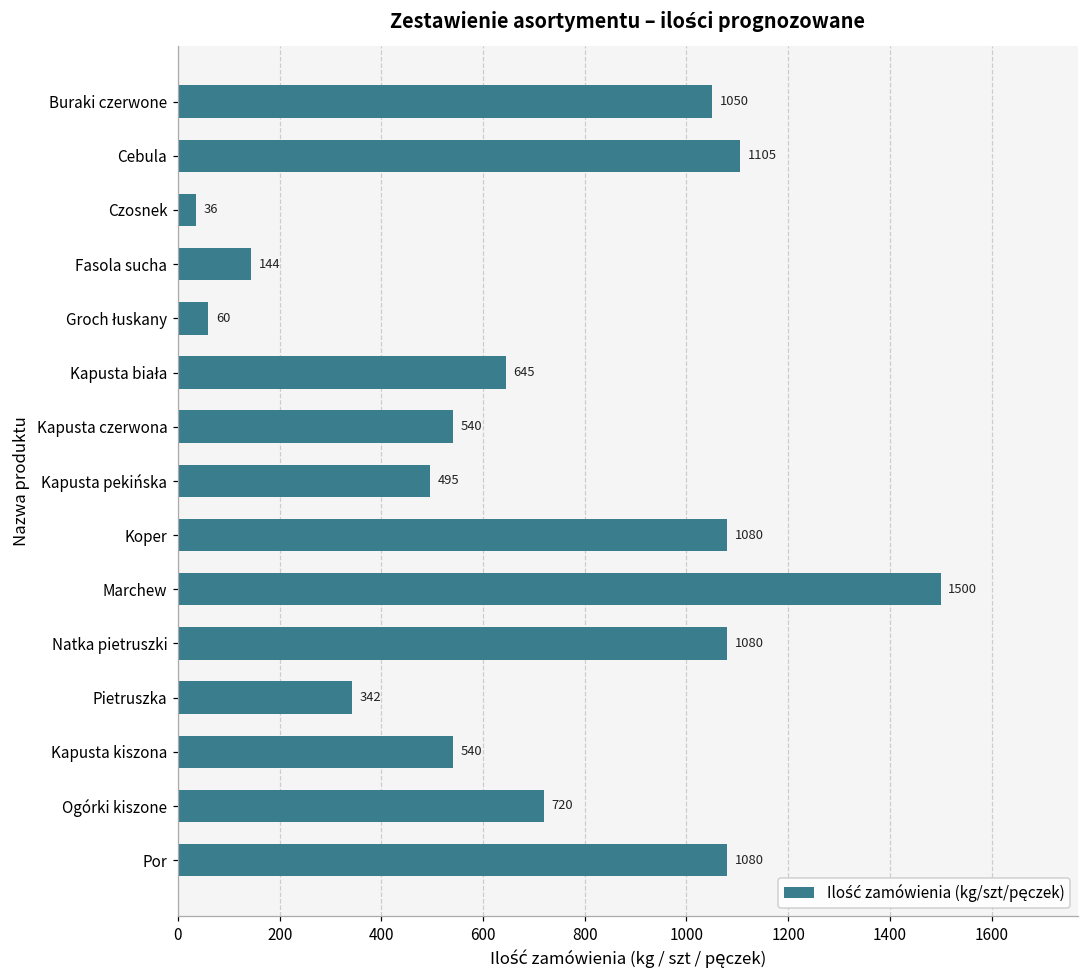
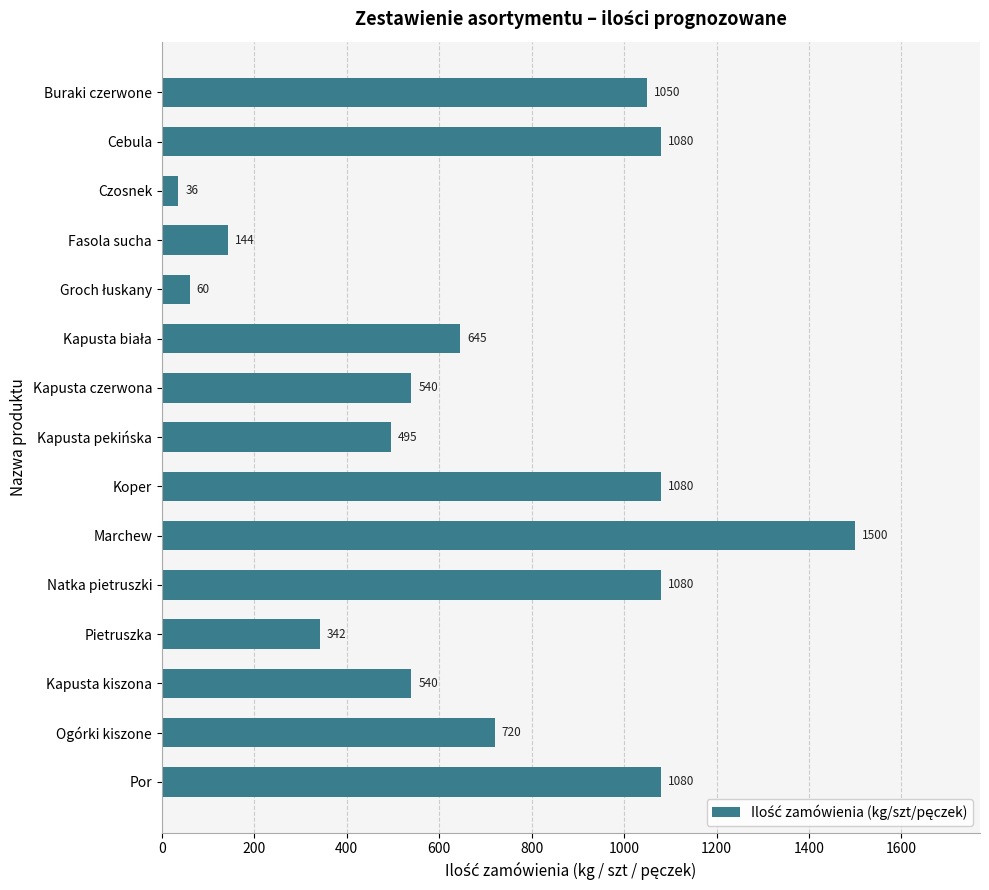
  {
    "Buraki czerwone": 1050,
-   "Cebula": 1105,
+   "Cebula": 1080,
    "Czosnek": 36,
    "Fasola sucha": 144,
    "Groch łuskany": 60,
    "Kapusta biała": 645,
    "Kapusta czerwona": 540,
    "Kapusta pekińska": 495,
    "Koper": 1080,
    "Marchew": 1500,
    "Natka pietruszki": 1080,
    "Pietruszka": 342,
    "Kapusta kiszona": 540,
    "Ogórki kiszone": 720,
    "Por": 1080
  }
